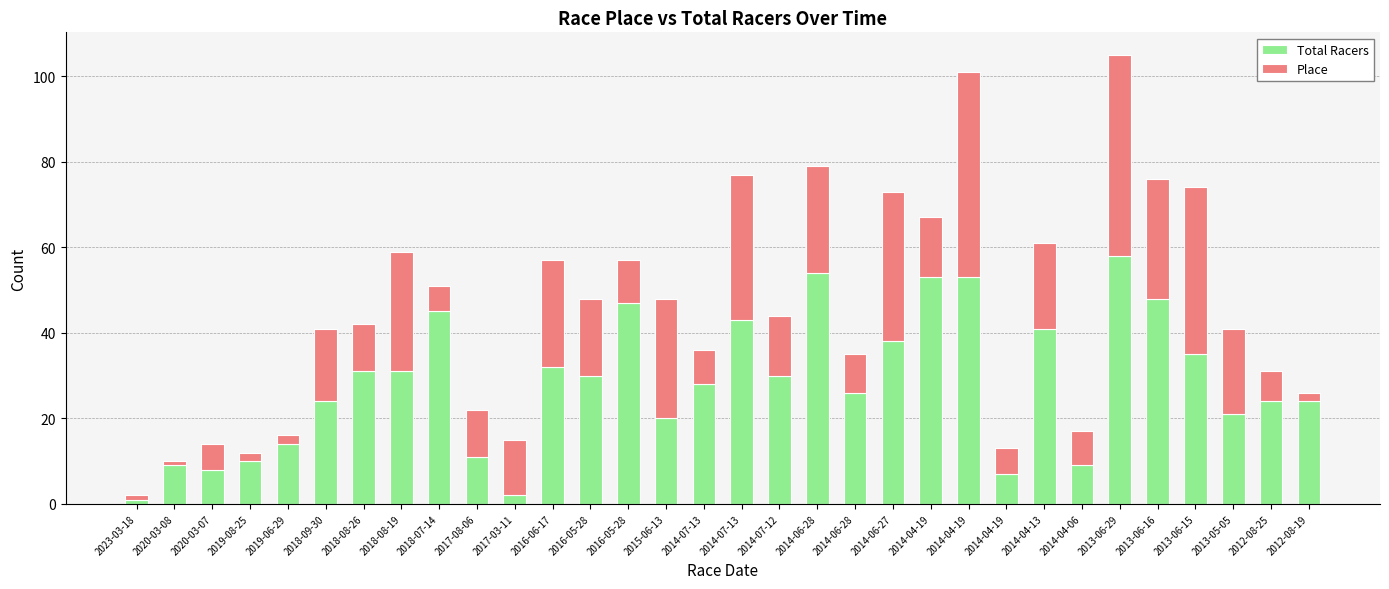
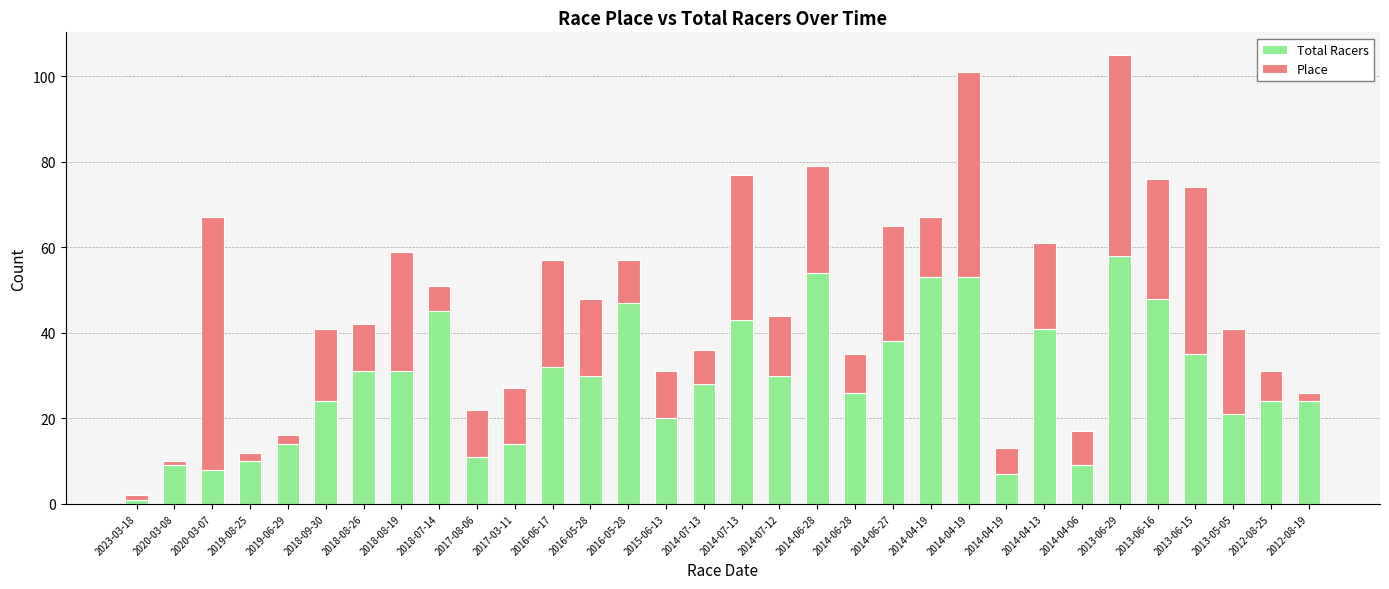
  {
    "Total Racers": {
      "2023-03-18": 1,
      "2020-03-08": 9,
      "2020-03-07": 8,
      "2019-08-25": 10,
      "2019-06-29": 14,
      "2018-09-30": 24,
      "2018-08-26": 31,
      "2018-08-19": 31,
      "2018-07-14": 45,
      "2017-08-06": 11,
-     "2017-03-11": 2,
+     "2017-03-11": 14,
      "2016-06-17": 32,
      "2015-06-13": 20,
      "2014-07-12": 30,
      "2014-06-27": 38,
      "2014-04-13": 41,
      "2014-04-06": 9,
      "2013-06-29": 58,
      "2013-06-16": 48,
      "2013-06-15": 35,
      "2013-05-05": 21,
      "2012-08-25": 24,
      "2012-08-19": 24
    },
    "Place": {
      "2023-03-18": 1,
      "2020-03-08": 1,
-     "2020-03-07": 6,
+     "2020-03-07": 59,
      "2019-08-25": 2,
      "2019-06-29": 2,
      "2018-09-30": 17,
      "2018-08-26": 11,
      "2018-08-19": 28,
      "2018-07-14": 6,
      "2017-08-06": 11,
      "2017-03-11": 13,
      "2016-06-17": 25,
-     "2015-06-13": 28,
+     "2015-06-13": 11,
      "2014-07-12": 14,
-     "2014-06-27": 35,
+     "2014-06-27": 27,
      "2014-04-13": 20,
      "2014-04-06": 8,
      "2013-06-29": 47,
      "2013-06-16": 28,
      "2013-06-15": 39,
      "2013-05-05": 20,
      "2012-08-25": 7,
      "2012-08-19": 2
    }
  }
